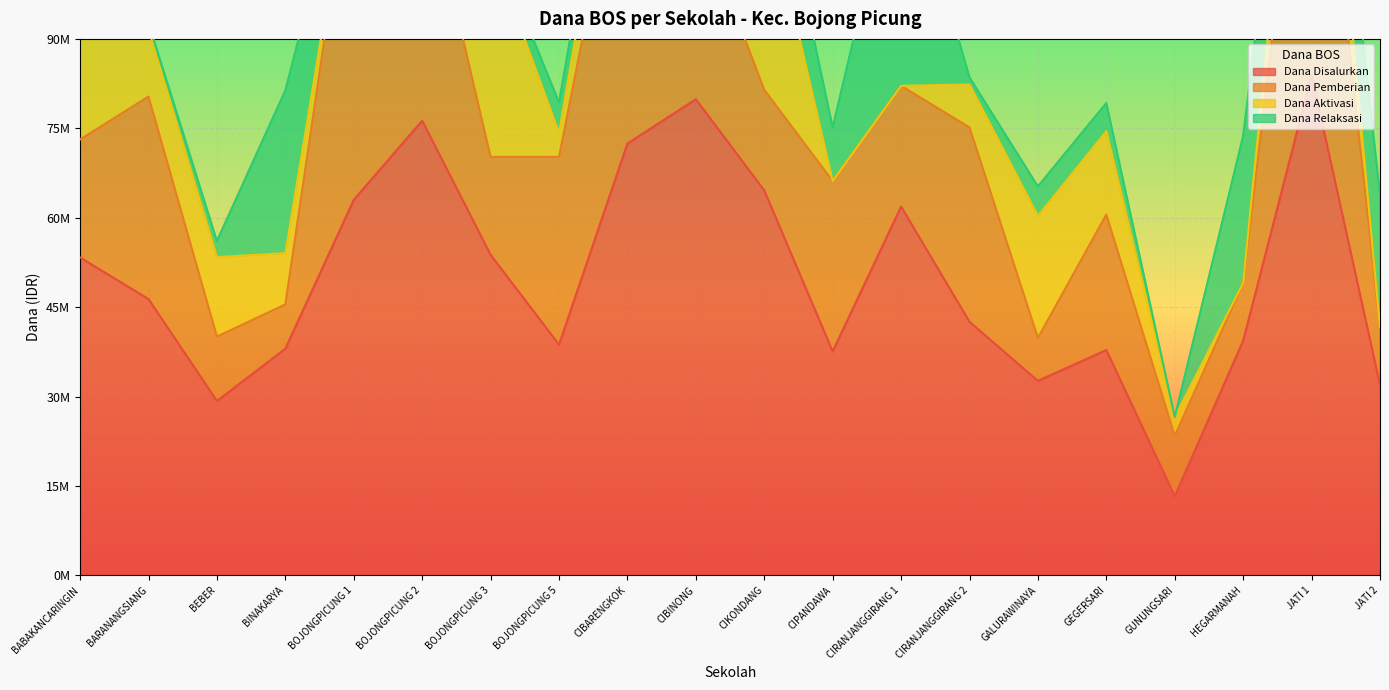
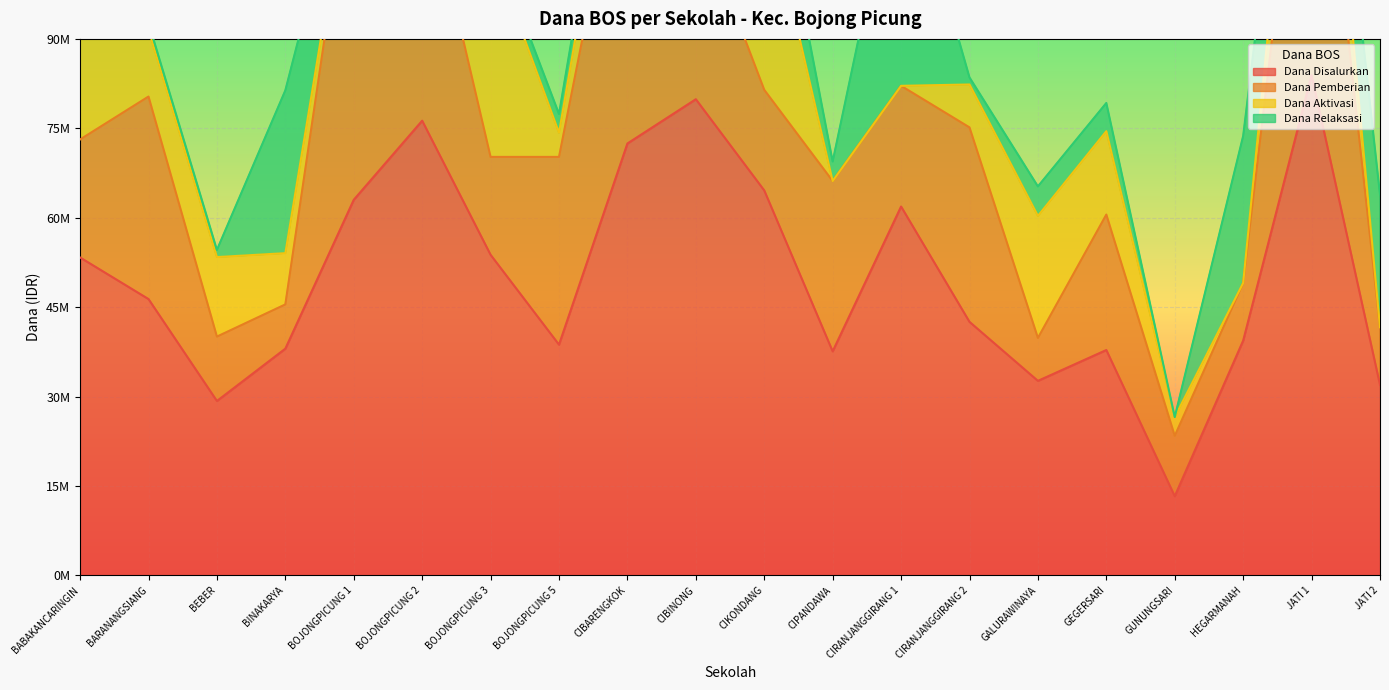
  {
    "Dana Aktivasi": {
      "BEBER": 13000000,
      "BINAKARYA": 9000000,
      "BOJONGPICUNG 5": 4000000,
      "CIRANJANGGIRANG 2": 7000000,
      "GALURAWINAYA": 20000000,
      "GEGERSARI": 14000000
    },
    "Dana Relaksasi": {
-     "BEBER": 3000000,
+     "BEBER": 1000000,
      "BINAKARYA": 27000000,
-     "BOJONGPICUNG 5": 5000000,
-     "CIPANDAWA": 9000000,
+     "BOJONGPICUNG 5": 3000000,
+     "CIPANDAWA": 3000000,
      "CIRANJANGGIRANG 2": 1000000,
      "GALURAWINAYA": 5000000,
      "GEGERSARI": 5000000,
      "HEGARMANAH": 25000000,
      "JATI 2": 22000000
    }
  }
